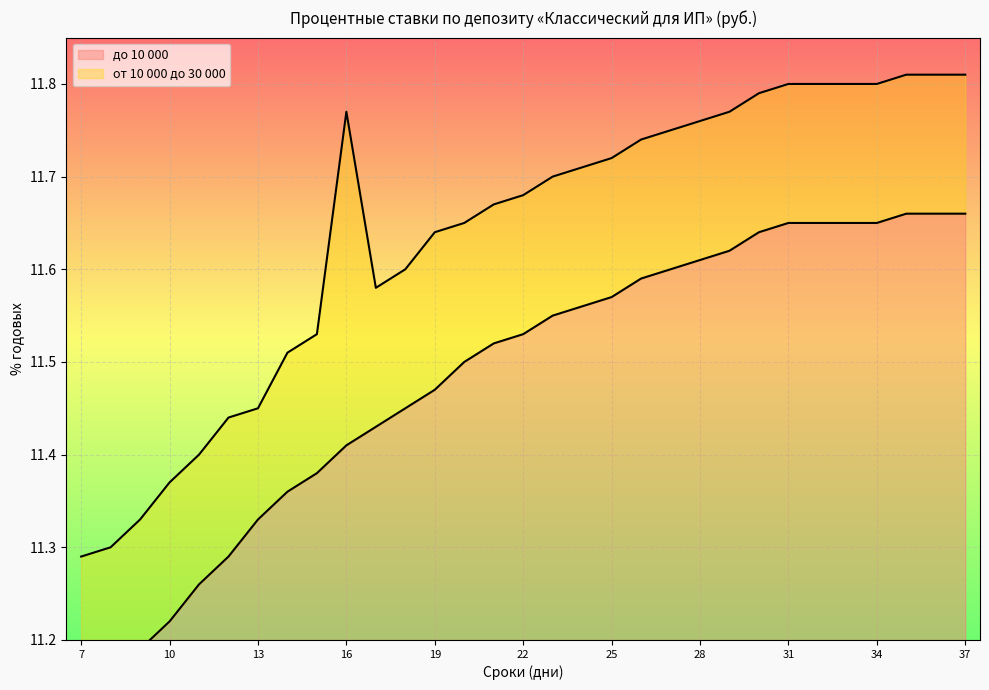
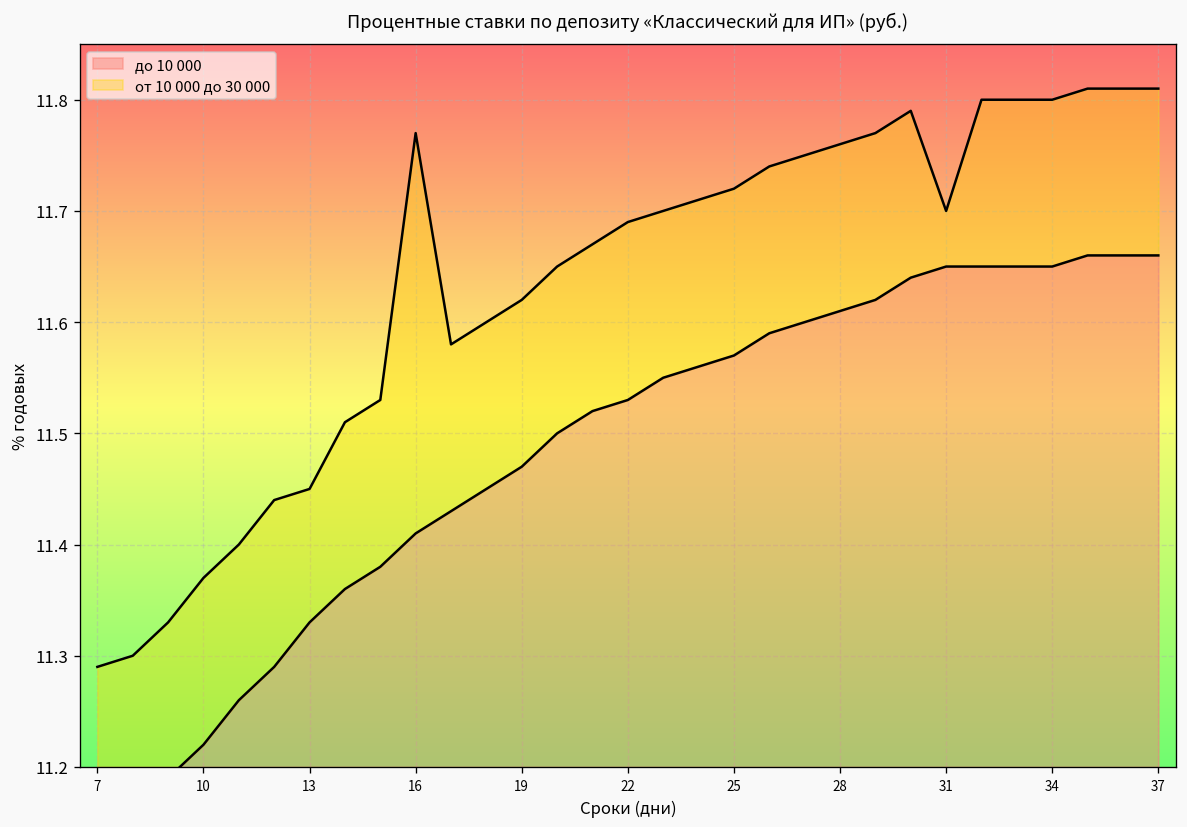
  {
    "от 10 000 до 30 000": {
      "7": 11.29,
      "10": 11.37,
      "13": 11.45,
      "16": 11.77,
-     "19": 11.64,
-     "22": 11.68,
+     "19": 11.62,
+     "22": 11.69,
      "25": 11.72,
      "28": 11.76,
-     "31": 11.8,
+     "31": 11.7,
      "34": 11.80,
      "37": 11.81
    }
  }
